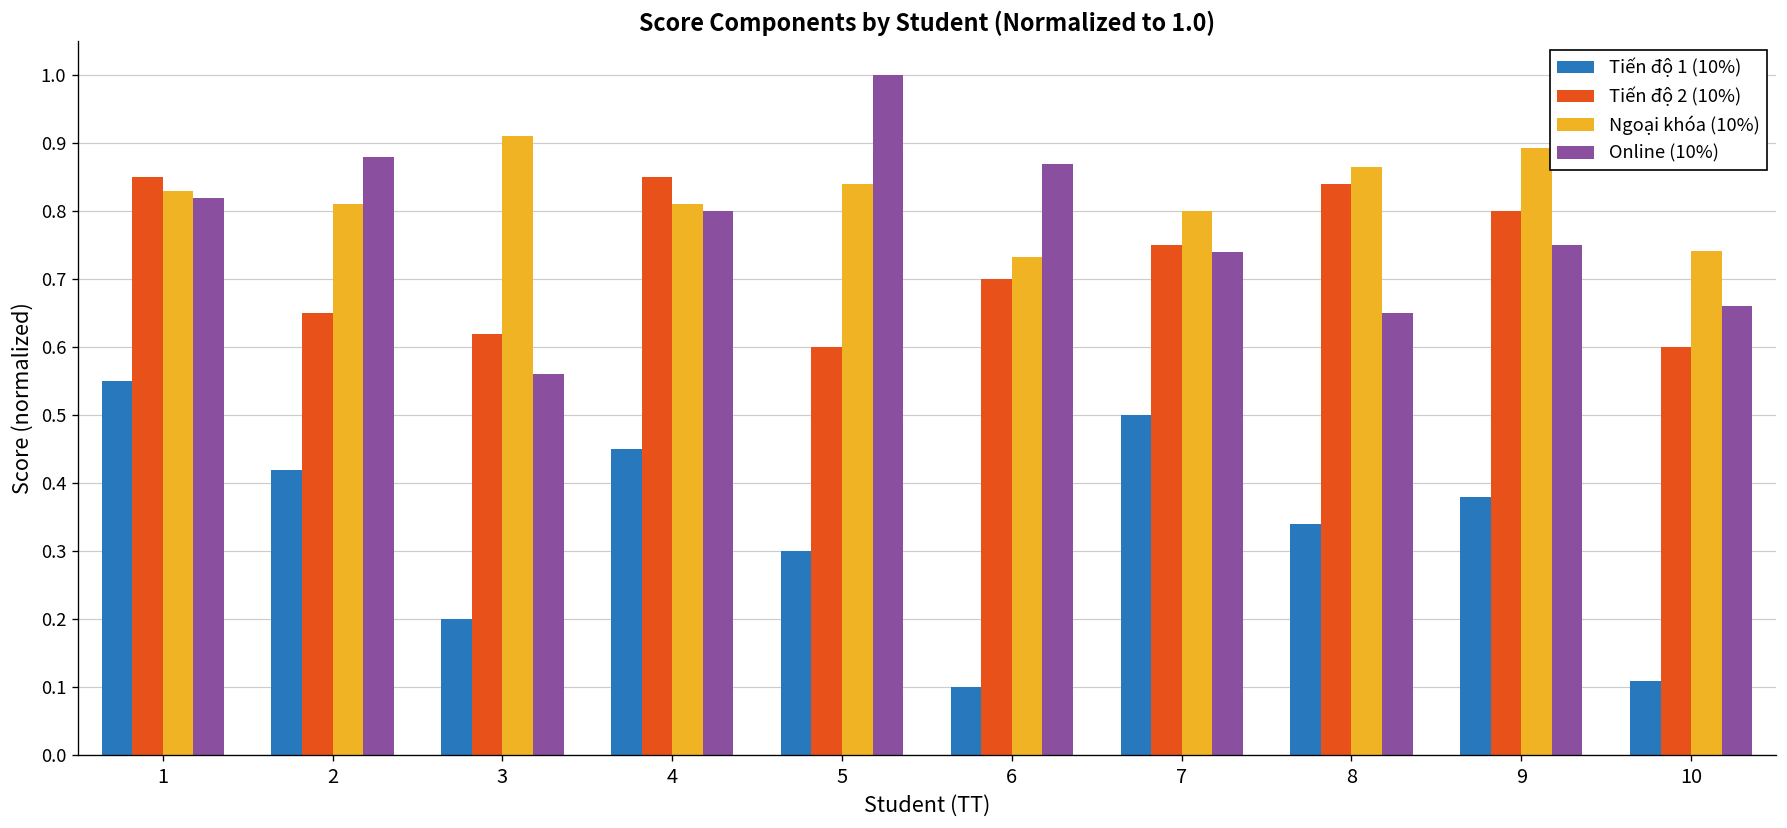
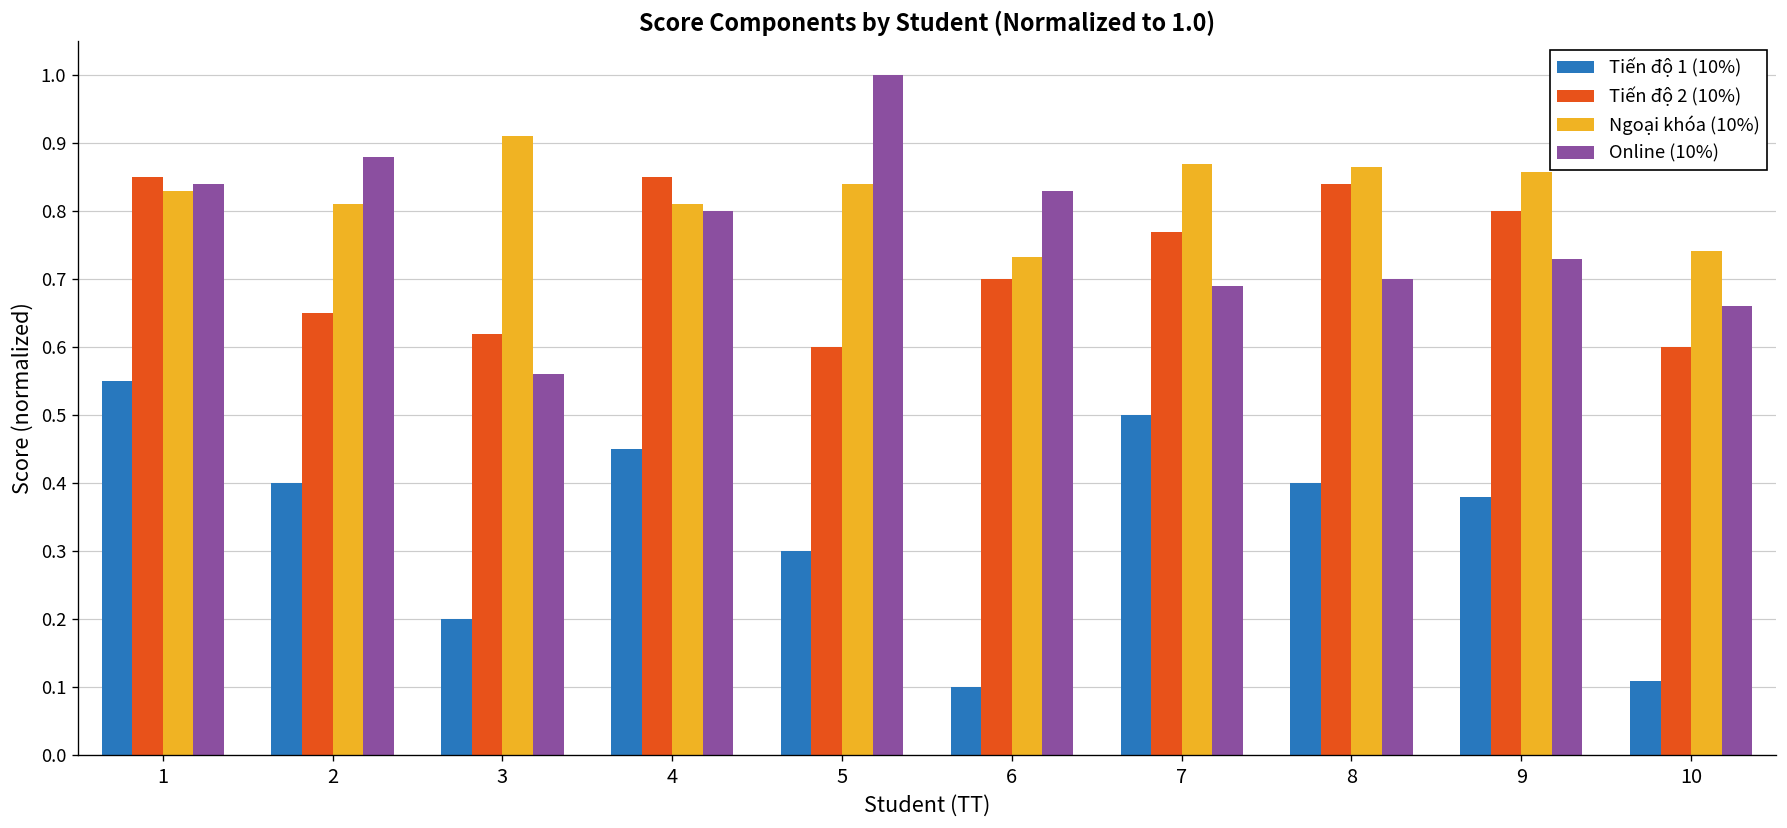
  {
    "Tiến độ 1 (10%)": {
      "1": 0.55,
-     "2": 0.42,
+     "2": 0.40,
      "3": 0.20,
      "4": 0.45,
      "5": 0.30,
      "6": 0.10,
      "7": 0.50,
-     "8": 0.34,
+     "8": 0.40,
      "9": 0.38,
      "10": 0.11
    },
    "Tiến độ 2 (10%)": {
      "1": 0.85,
      "2": 0.65,
      "3": 0.62,
      "4": 0.85,
      "5": 0.60,
      "6": 0.70,
-     "7": 0.75,
+     "7": 0.77,
      "8": 0.84,
      "9": 0.80,
      "10": 0.60
    },
    "Ngoại khóa (10%)": {
      "1": 0.83,
      "2": 0.81,
      "3": 0.91,
      "4": 0.81,
      "5": 0.84,
      "6": 0.73,
-     "7": 0.80,
+     "7": 0.87,
      "8": 0.86,
-     "9": 0.89,
+     "9": 0.86,
      "10": 0.74
    },
    "Online (10%)": {
-     "1": 0.82,
+     "1": 0.84,
      "2": 0.88,
      "3": 0.56,
      "4": 0.80,
      "5": 1.00,
-     "6": 0.87,
-     "7": 0.74,
-     "8": 0.65,
-     "9": 0.75,
+     "6": 0.83,
+     "7": 0.69,
+     "8": 0.70,
+     "9": 0.73,
      "10": 0.66
    }
  }
